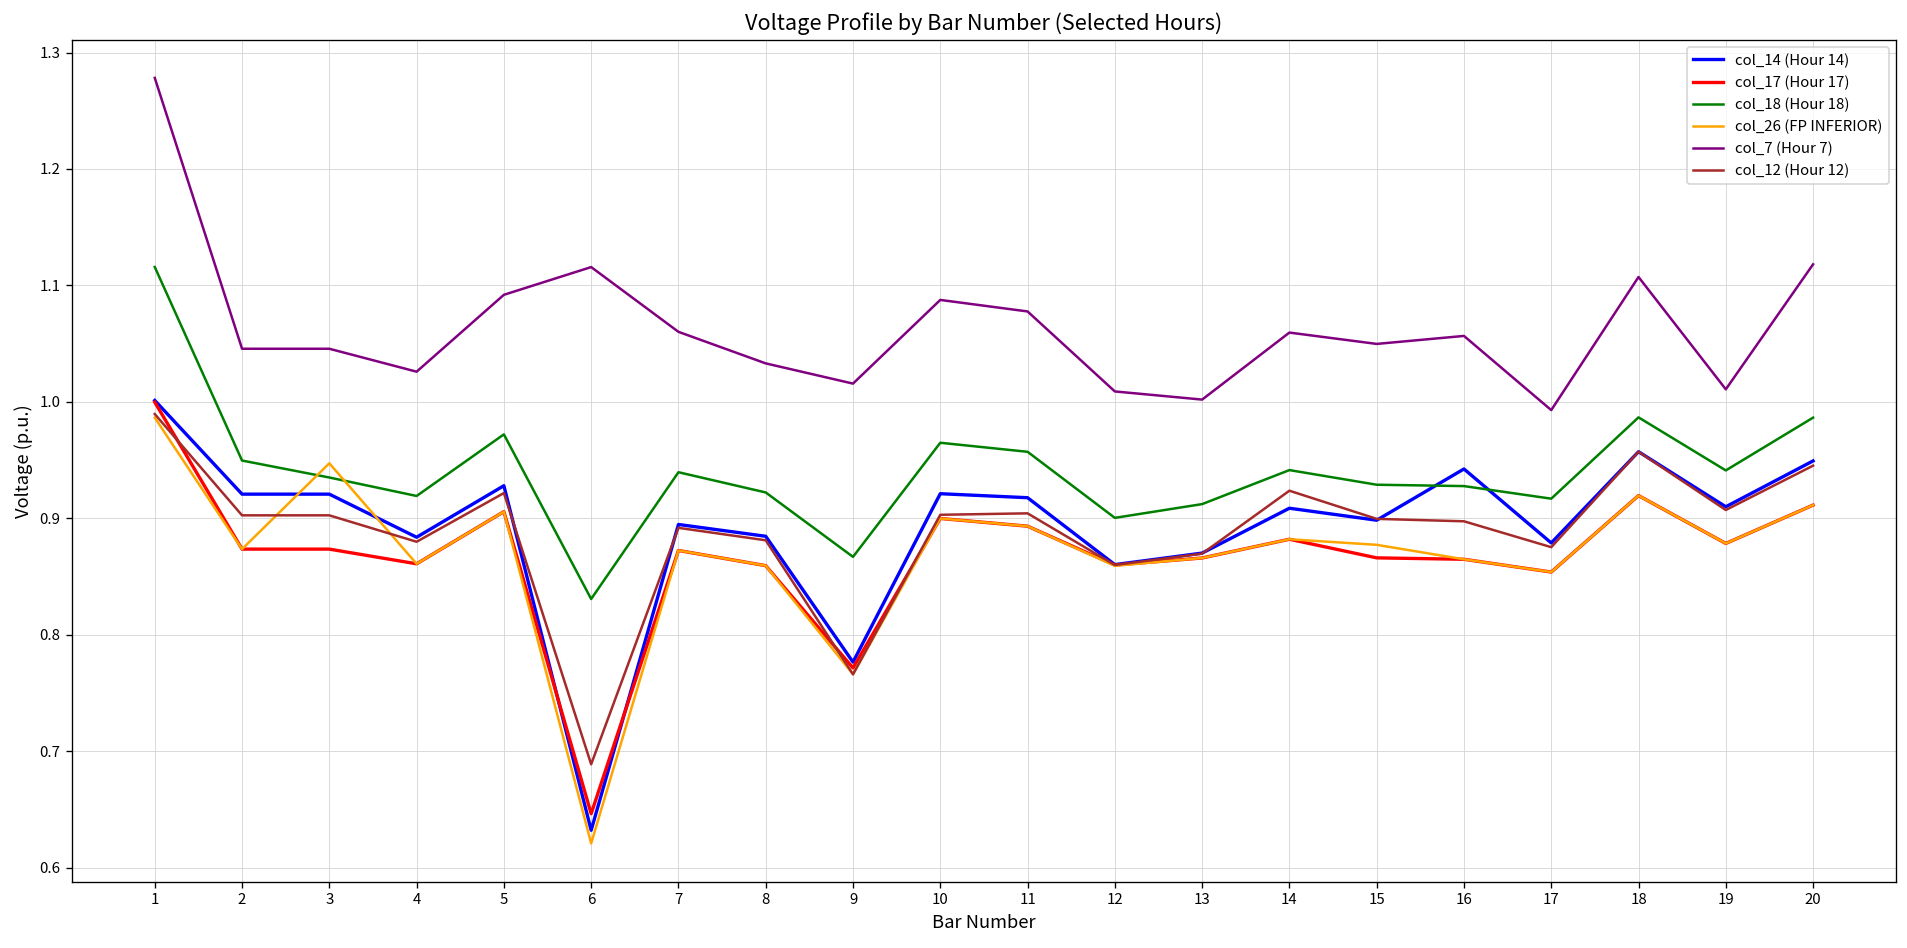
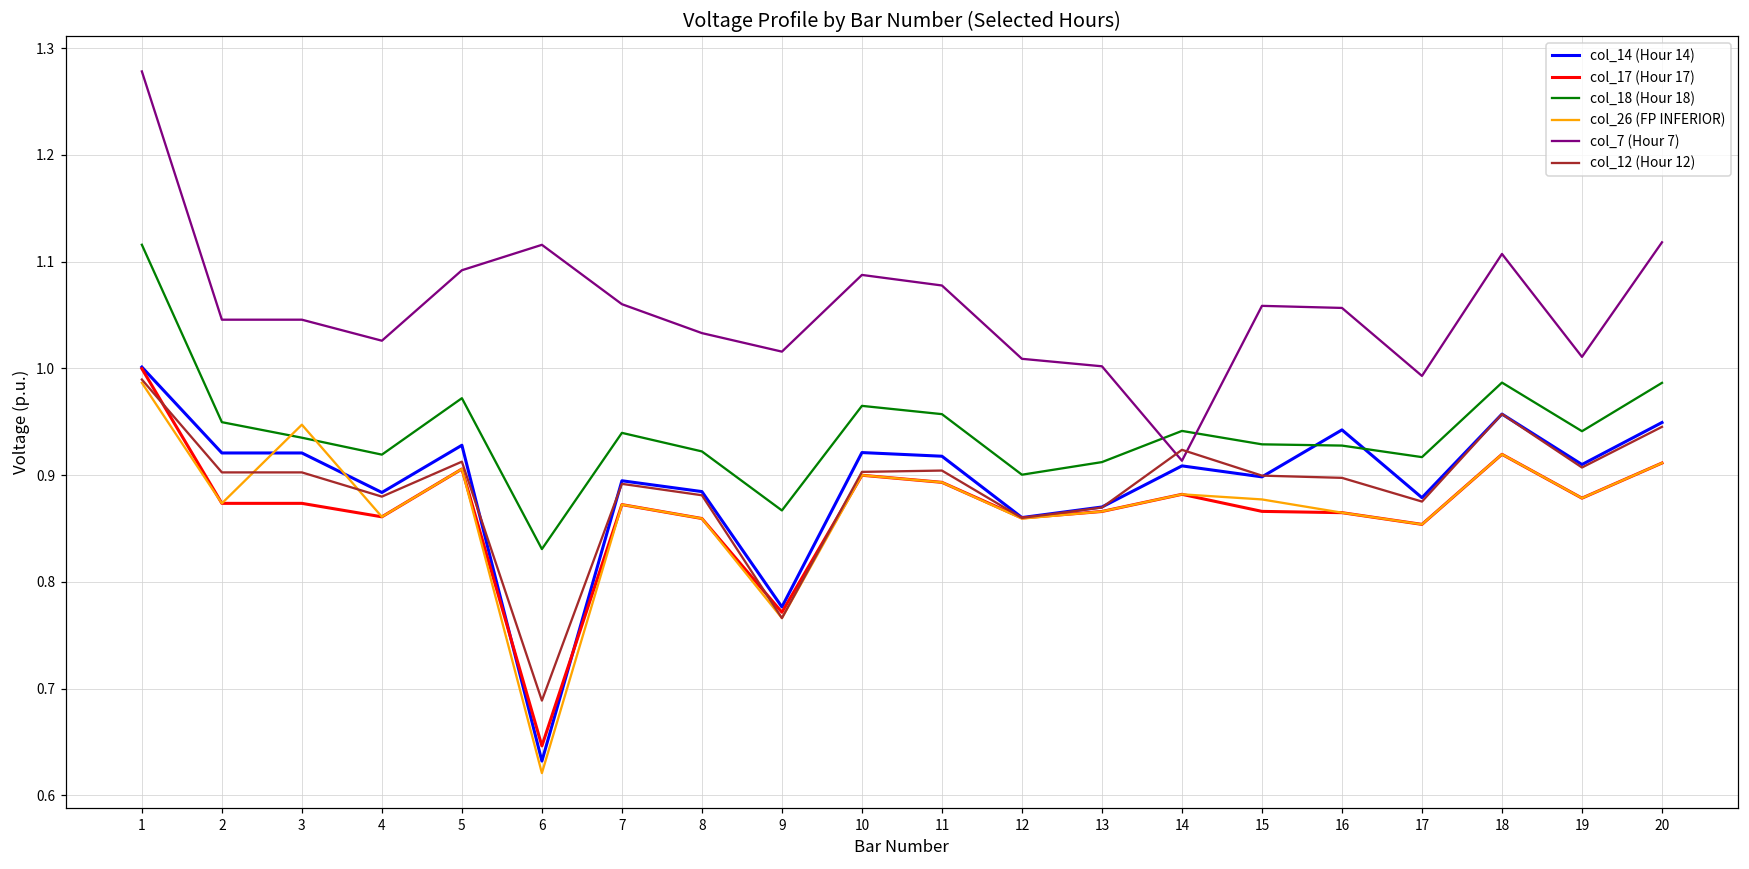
  {
    "col_14 (Hour 14)": {
      "2": 0.92,
      "3": 0.92,
      "4": 0.88,
      "5": 0.93,
      "6": 0.63,
      "7": 0.89,
      "8": 0.88,
      "9": 0.78,
      "10": 0.92,
      "11": 0.92,
      "14": 0.91,
      "16": 0.94,
      "17": 0.88,
      "19": 0.91,
      "20": 0.95
    },
    "col_17 (Hour 17)": {
      "3": 0.87,
      "6": 0.65,
      "9": 0.77,
      "15": 0.87
    },
    "col_18 (Hour 18)": {
      "1": 1.12,
      "2": 0.95,
      "3": 0.94,
      "4": 0.92,
      "5": 0.97,
      "6": 0.83,
      "7": 0.94,
      "8": 0.92,
      "9": 0.87,
      "10": 0.96,
      "11": 0.96,
      "12": 0.90,
      "13": 0.91,
      "14": 0.94,
      "15": 0.93,
      "16": 0.93,
      "17": 0.92,
      "18": 0.99,
      "19": 0.94,
      "20": 0.99
    },
    "col_26 (FP INFERIOR)": {
      "1": 0.99,
      "3": 0.95,
      "6": 0.62,
      "15": 0.88
    },
    "col_7 (Hour 7)": {
      "1": 1.28,
      "2": 1.05,
      "3": 1.05,
      "4": 1.03,
      "5": 1.09,
      "6": 1.12,
      "7": 1.06,
      "8": 1.03,
      "9": 1.02,
      "10": 1.09,
      "11": 1.08,
      "12": 1.01,
      "13": 1.00,
-     "14": 1.06,
-     "15": 1.05,
+     "14": 0.91,
+     "15": 1.06,
      "16": 1.06,
      "17": 0.99,
      "18": 1.11,
      "19": 1.01,
      "20": 1.12
    },
    "col_12 (Hour 12)": {
      "1": 0.99,
      "2": 0.90,
      "3": 0.90,
      "4": 0.88,
-     "5": 0.92,
+     "5": 0.91,
      "6": 0.69,
      "7": 0.89,
      "8": 0.88,
      "10": 0.90,
      "11": 0.90,
      "14": 0.92,
      "16": 0.90,
      "17": 0.88,
      "19": 0.91,
      "20": 0.95
    }
  }
